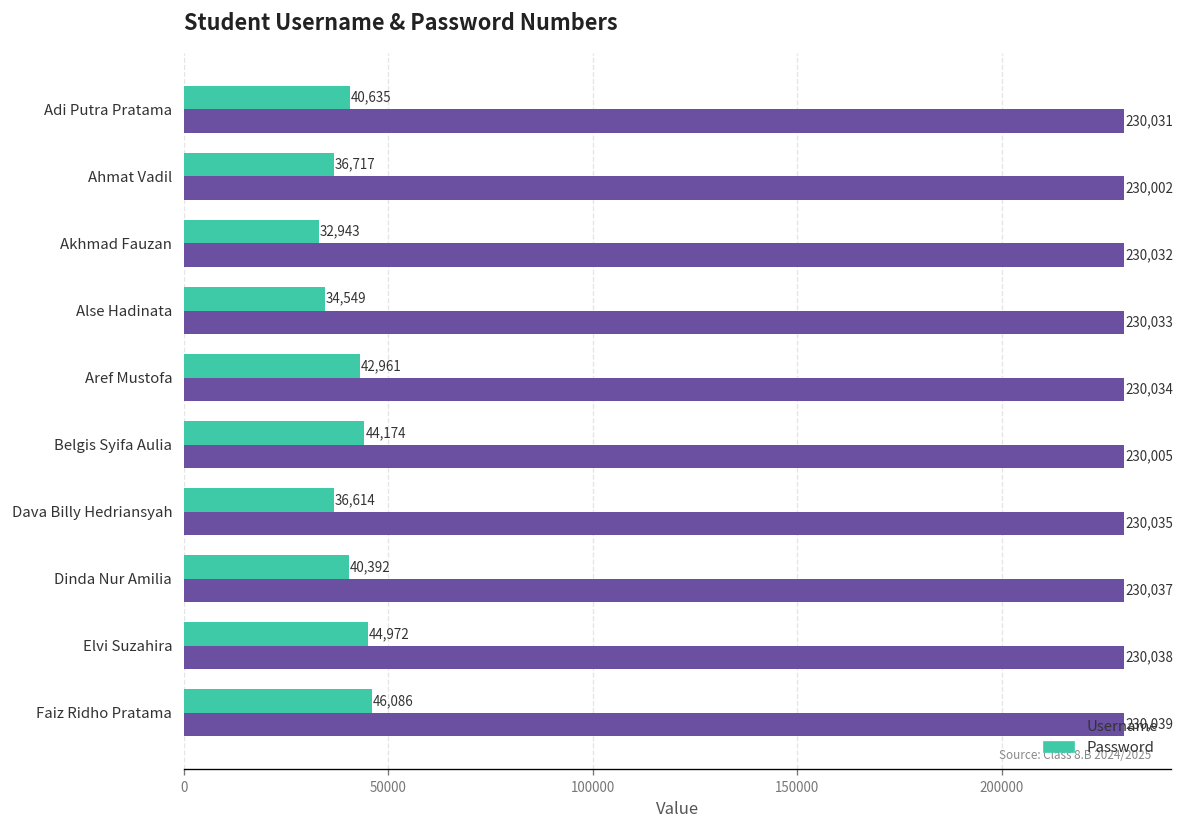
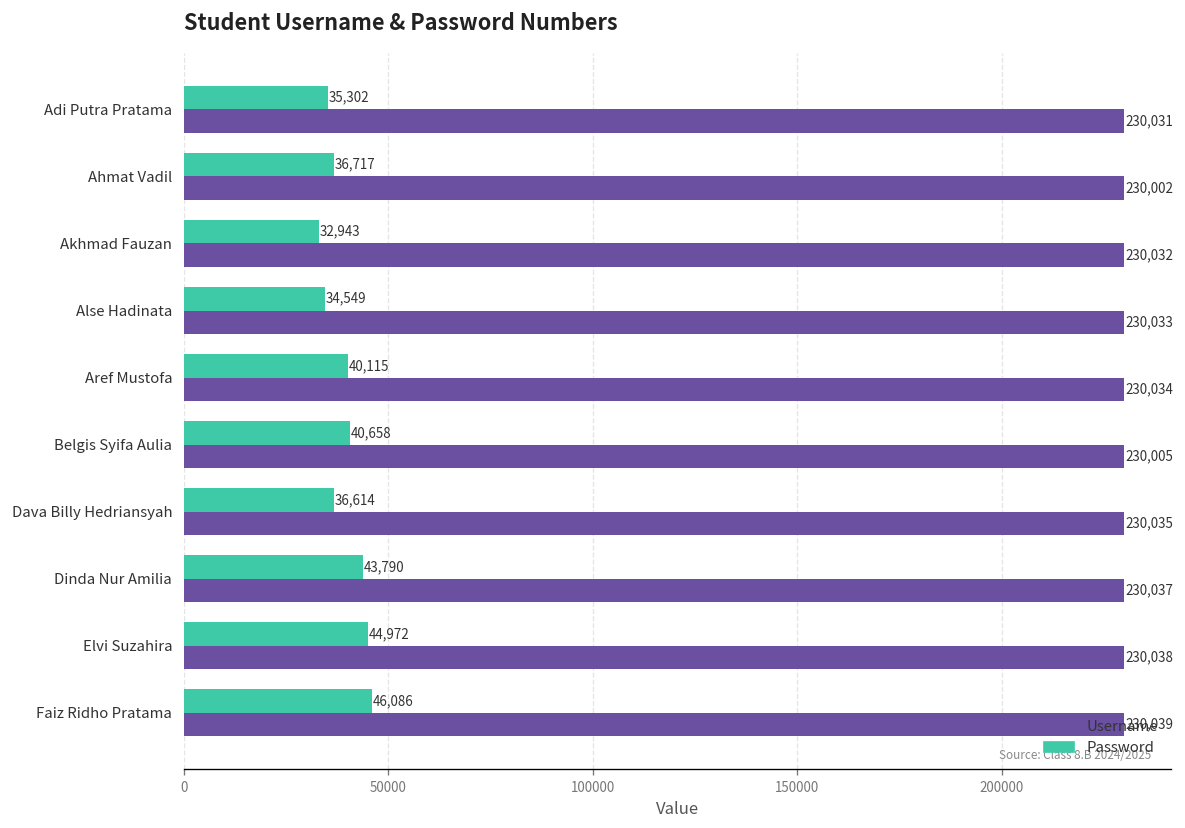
  {
    "Username": {
      "Adi Putra Pratama": "230,031",
      "Ahmat Vadil": "230,002",
      "Akhmad Fauzan": "230,032",
      "Alse Hadinata": "230,033",
      "Aref Mustofa": "230,034",
      "Belgis Syifa Aulia": "230,005",
      "Dava Billy Hedriansyah": "230,035",
      "Dinda Nur Amilia": "230,037",
      "Elvi Suzahira": "230,038",
      "Faiz Ridho Pratama": "230,039"
    },
    "Password": {
-     "Adi Putra Pratama": "40,635",
+     "Adi Putra Pratama": "35,302",
      "Ahmat Vadil": "36,717",
      "Akhmad Fauzan": "32,943",
      "Alse Hadinata": "34,549",
-     "Aref Mustofa": "42,961",
-     "Belgis Syifa Aulia": "44,174",
+     "Aref Mustofa": "40,115",
+     "Belgis Syifa Aulia": "40,658",
      "Dava Billy Hedriansyah": "36,614",
-     "Dinda Nur Amilia": "40,392",
+     "Dinda Nur Amilia": "43,790",
      "Elvi Suzahira": "44,972",
      "Faiz Ridho Pratama": "46,086"
    }
  }
